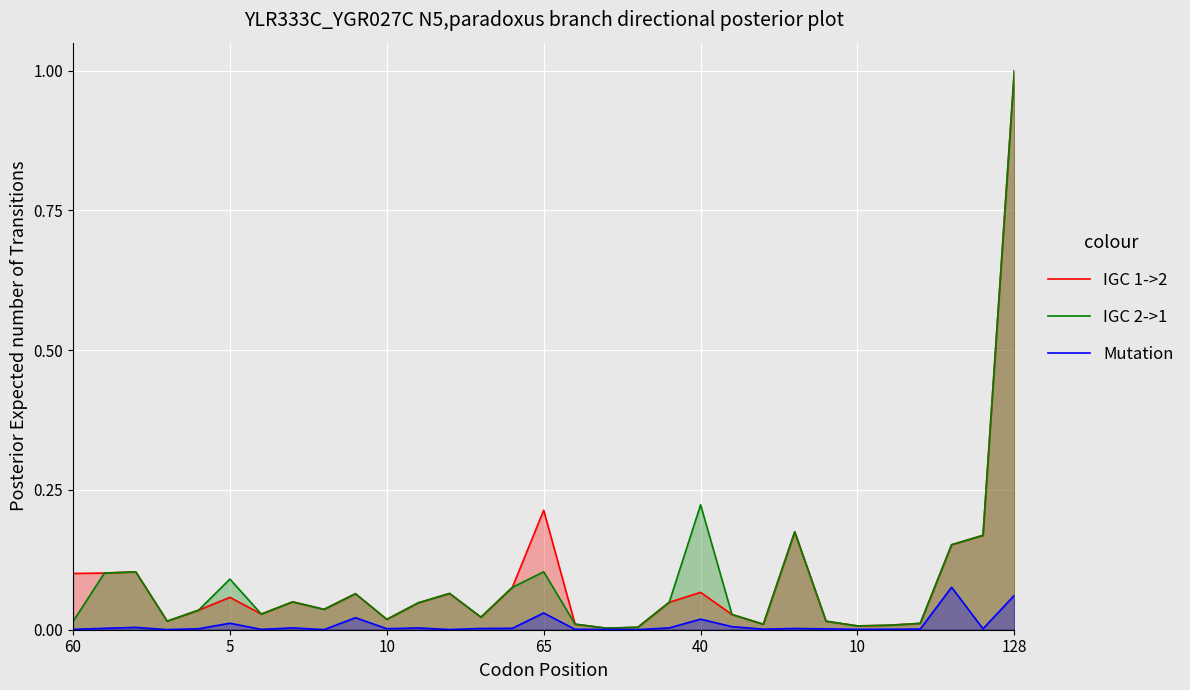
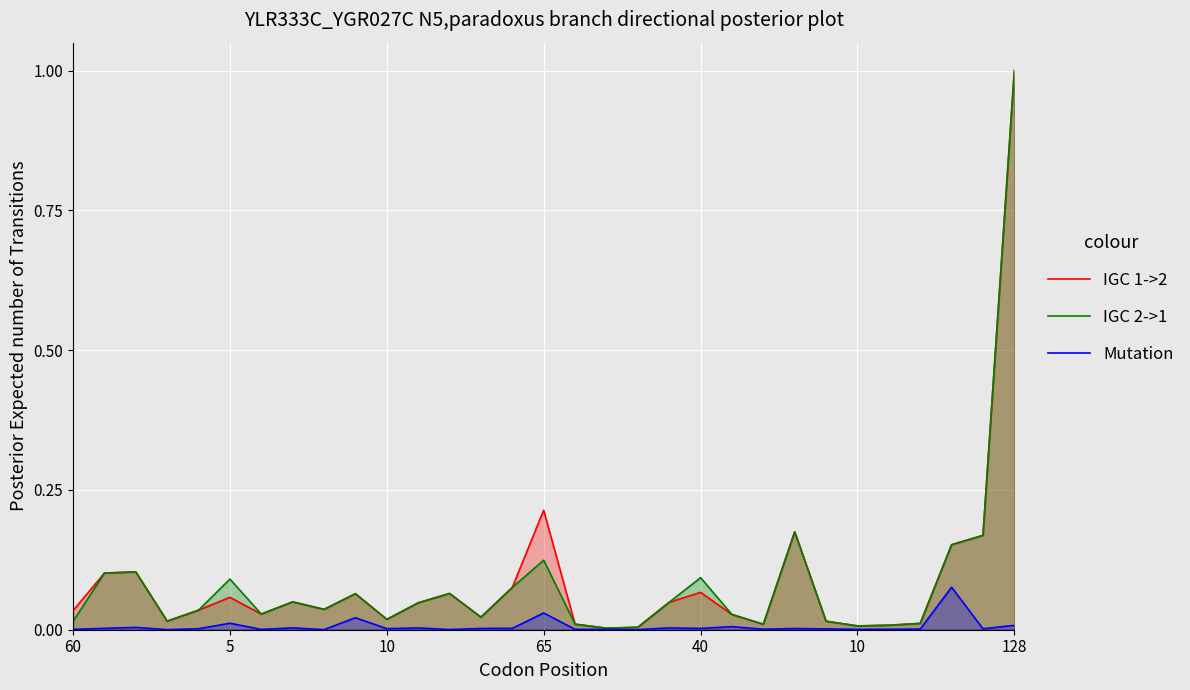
  {
    "IGC 1->2": {
-     "60": 0.10,
+     "60": 0.03,
      "5": 0.06,
      "65": 0.21,
      "40": 0.07
    },
    "IGC 2->1": {
      "60": 0.01,
      "5": 0.09,
-     "65": 0.10,
-     "40": 0.22
+     "65": 0.12,
+     "40": 0.09
    },
    "Mutation": {
      "60": 0.00,
      "5": 0.01,
      "65": 0.03,
-     "40": 0.02,
-     "128": 0.06
+     "40": 0.00,
+     "128": 0.01
    }
  }
